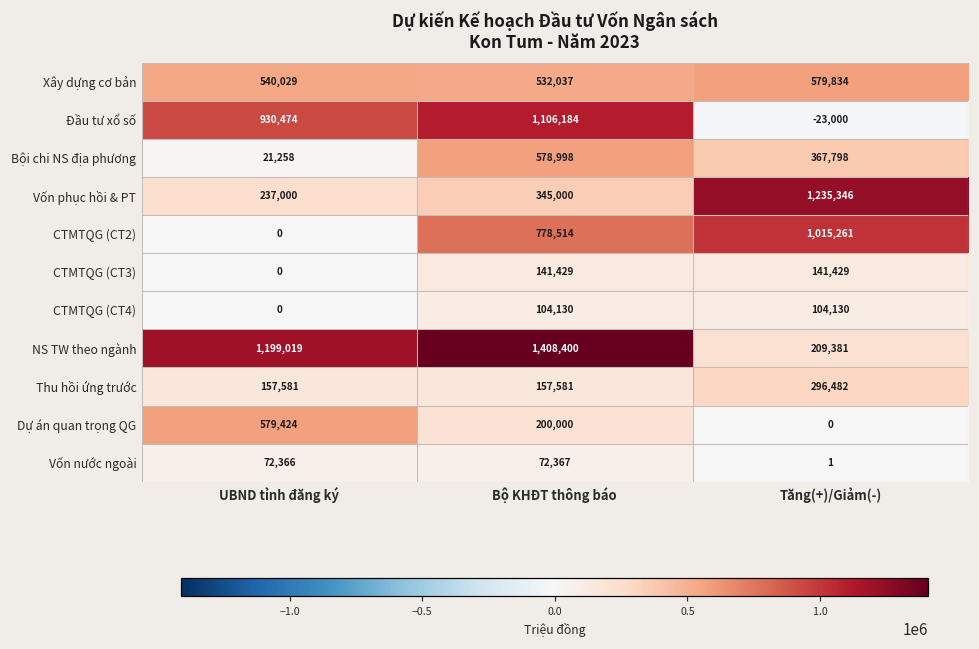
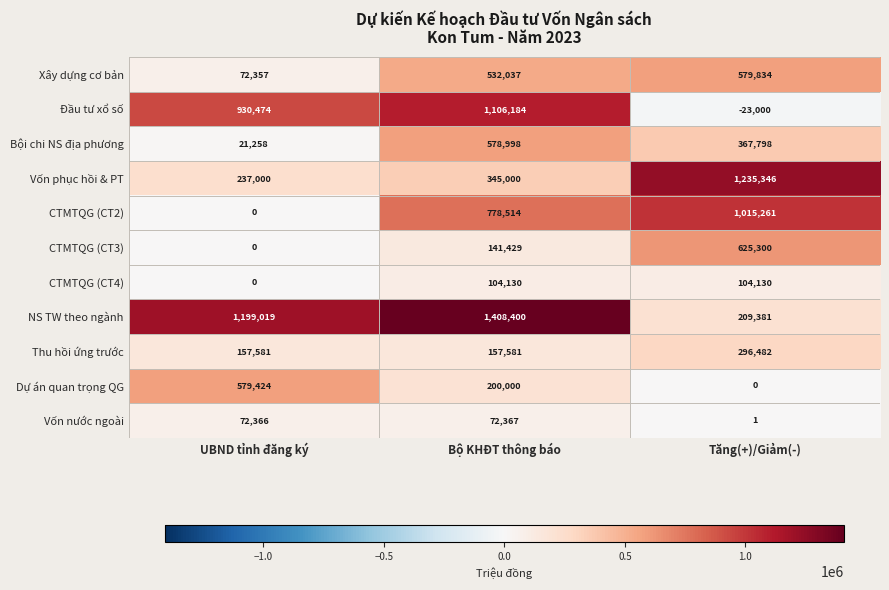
  {
    "Xây dựng cơ bản": {
-     "UBND tỉnh đăng ký": "540,029",
+     "UBND tỉnh đăng ký": "72,357",
      "Bộ KHĐT thông báo": "532,037",
      "Tăng(+)/Giảm(-)": "579,834"
    },
    "Đầu tư xổ số": {
      "UBND tỉnh đăng ký": "930,474",
      "Bộ KHĐT thông báo": "1,106,184",
      "Tăng(+)/Giảm(-)": "-23,000"
    },
    "Bội chi NS địa phương": {
      "UBND tỉnh đăng ký": "21,258",
      "Bộ KHĐT thông báo": "578,998",
      "Tăng(+)/Giảm(-)": "367,798"
    },
    "Vốn phục hồi & PT": {
      "UBND tỉnh đăng ký": "237,000",
      "Bộ KHĐT thông báo": "345,000",
      "Tăng(+)/Giảm(-)": "1,235,346"
    },
    "CTMTQG (CT2)": {
      "UBND tỉnh đăng ký": "0",
      "Bộ KHĐT thông báo": "778,514",
      "Tăng(+)/Giảm(-)": "1,015,261"
    },
    "CTMTQG (CT3)": {
      "UBND tỉnh đăng ký": "0",
      "Bộ KHĐT thông báo": "141,429",
-     "Tăng(+)/Giảm(-)": "141,429"
+     "Tăng(+)/Giảm(-)": "625,300"
    },
    "CTMTQG (CT4)": {
      "UBND tỉnh đăng ký": "0",
      "Bộ KHĐT thông báo": "104,130",
      "Tăng(+)/Giảm(-)": "104,130"
    },
    "NS TW theo ngành": {
      "UBND tỉnh đăng ký": "1,199,019",
      "Bộ KHĐT thông báo": "1,408,400",
      "Tăng(+)/Giảm(-)": "209,381"
    },
    "Thu hồi ứng trước": {
      "UBND tỉnh đăng ký": "157,581",
      "Bộ KHĐT thông báo": "157,581",
      "Tăng(+)/Giảm(-)": "296,482"
    },
    "Dự án quan trọng QG": {
      "UBND tỉnh đăng ký": "579,424",
      "Bộ KHĐT thông báo": "200,000",
      "Tăng(+)/Giảm(-)": "0"
    },
    "Vốn nước ngoài": {
      "UBND tỉnh đăng ký": "72,366",
      "Bộ KHĐT thông báo": "72,367",
      "Tăng(+)/Giảm(-)": "1"
    }
  }
